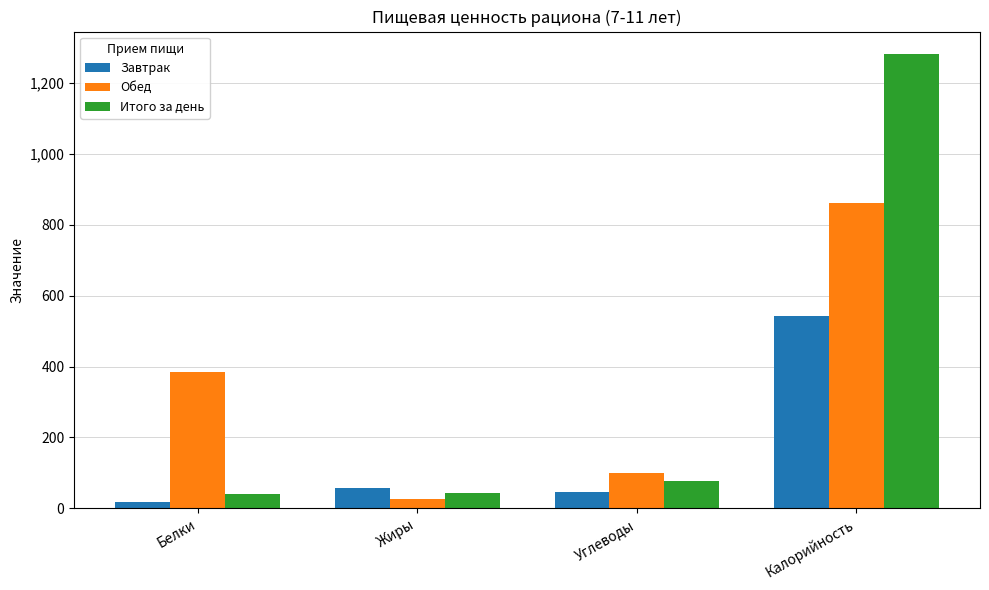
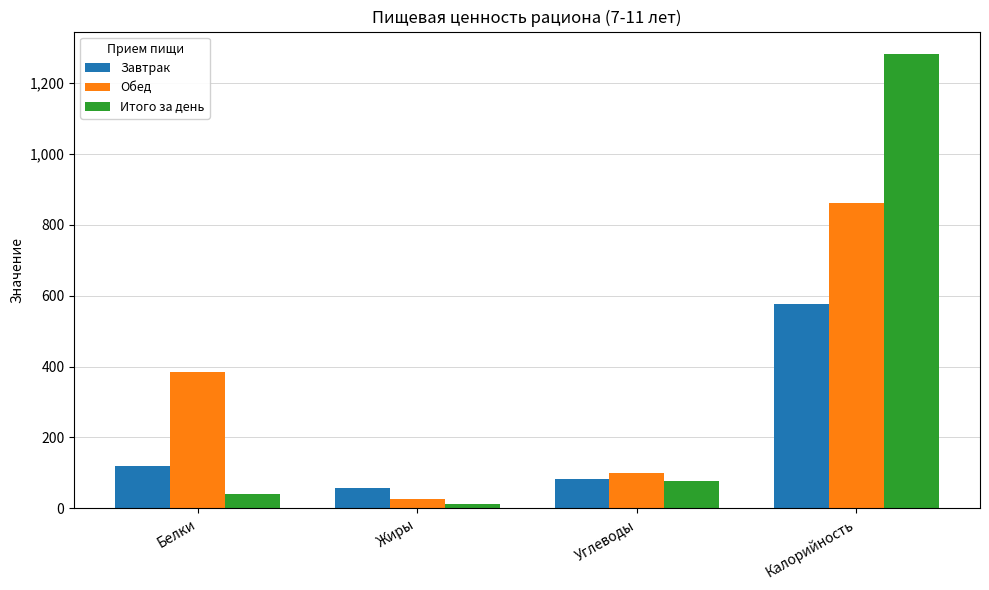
  {
    "Завтрак": {
-     "Белки": "20",
+     "Белки": "120",
      "Жиры": "60",
-     "Углеводы": "50",
-     "Калорийность": "540"
+     "Углеводы": "80",
+     "Калорийность": "580"
    },
    "Обед": {
      "Белки": "390",
      "Жиры": "30",
      "Углеводы": "100",
      "Калорийность": "860"
    },
    "Итого за день": {
      "Белки": "40",
-     "Жиры": "40",
+     "Жиры": "10",
      "Углеводы": "80",
      "Калорийность": "1,280"
    }
  }
